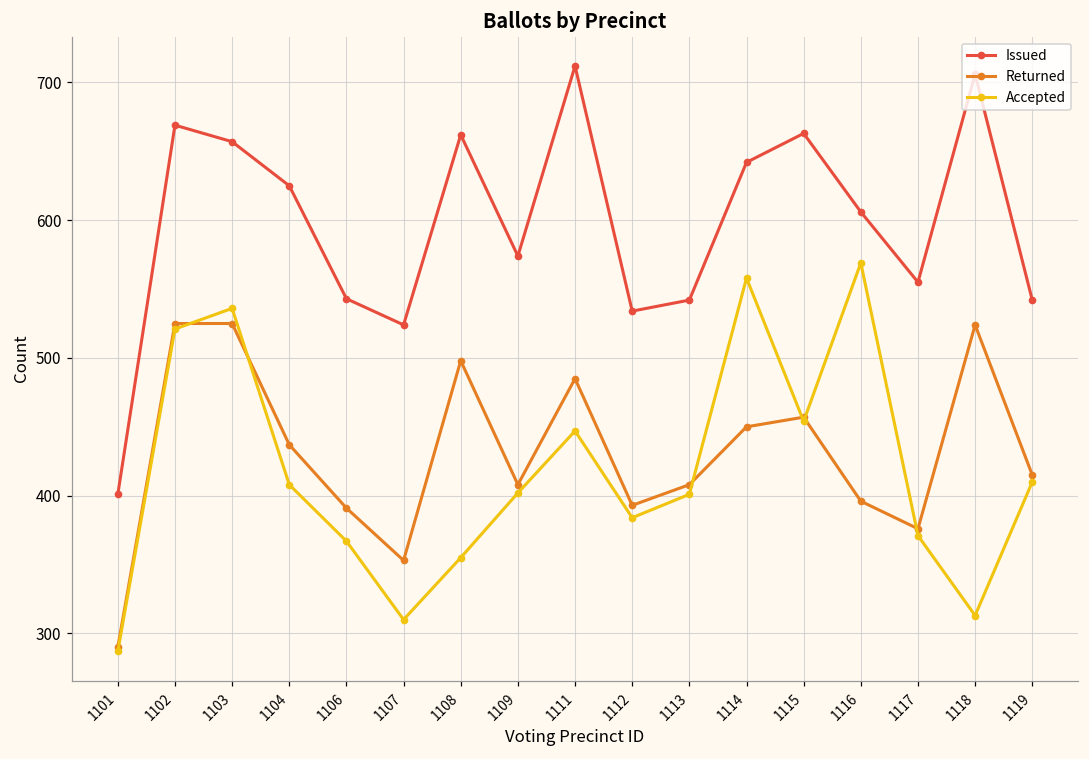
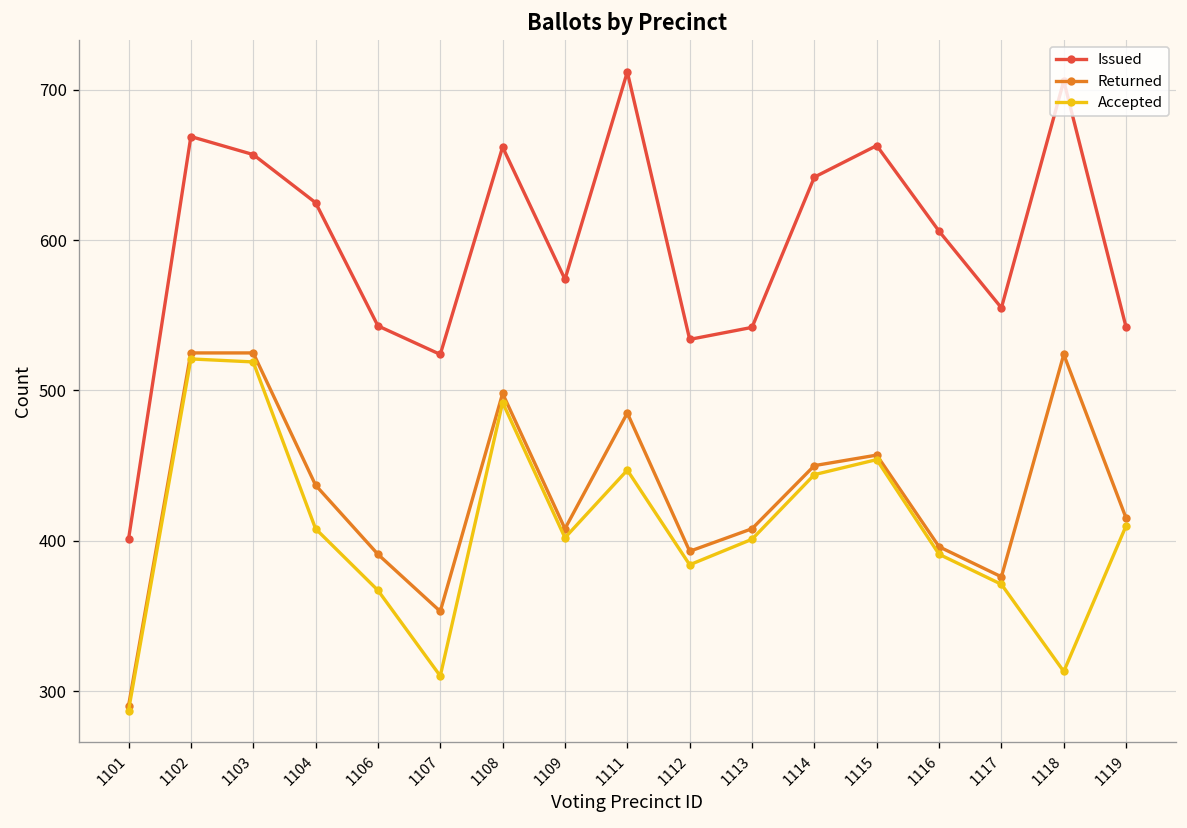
  {
    "Accepted": {
      "1101": 287,
      "1102": 521,
-     "1103": 536,
+     "1103": 519,
      "1104": 408,
      "1106": 367,
      "1107": 310,
-     "1108": 355,
+     "1108": 492,
      "1109": 402,
      "1111": 447,
      "1112": 384,
      "1113": 401,
-     "1114": 558,
+     "1114": 444,
      "1115": 454,
-     "1116": 569,
+     "1116": 391,
      "1117": 371,
      "1118": 313,
      "1119": 410
    }
  }
